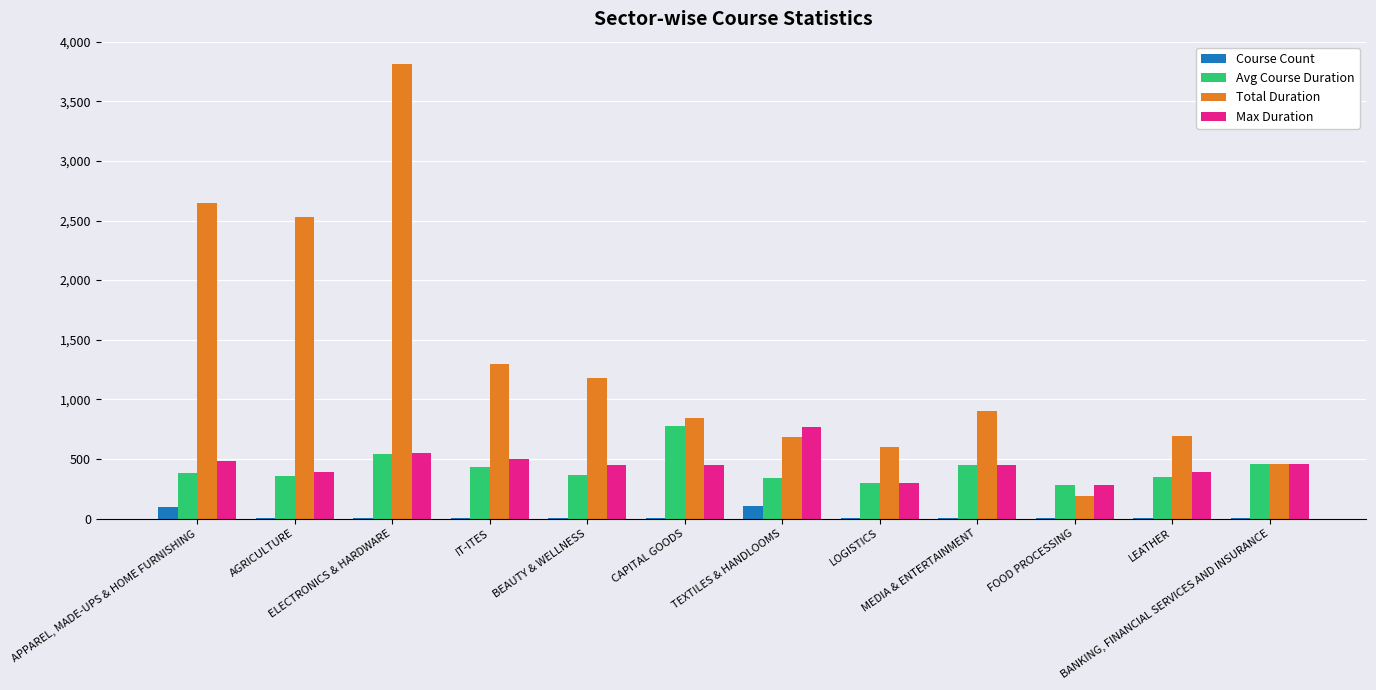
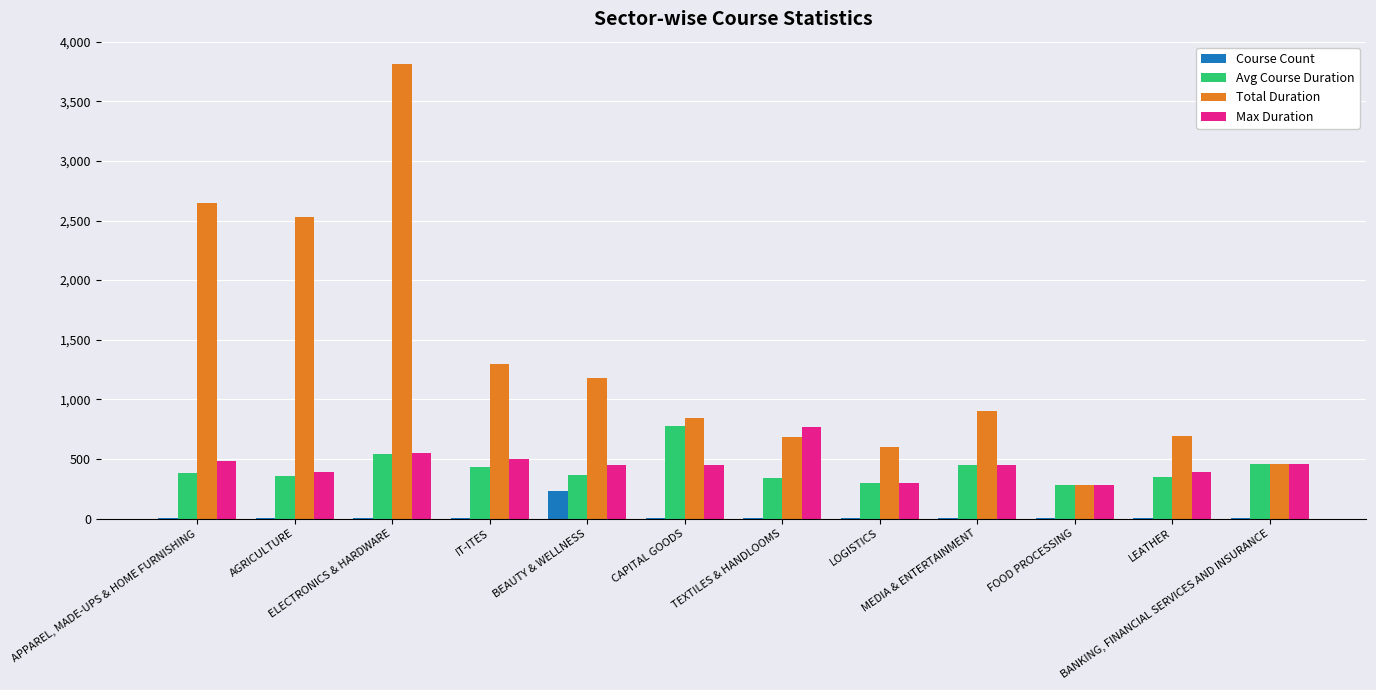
  {
    "Course Count": {
-     "APPAREL, MADE-UPS & HOME FURNISHING": "90",
-     "BEAUTY & WELLNESS": "0",
-     "TEXTILES & HANDLOOMS": "100"
+     "APPAREL, MADE-UPS & HOME FURNISHING": "10",
+     "BEAUTY & WELLNESS": "230",
+     "TEXTILES & HANDLOOMS": "0"
    },
    "Avg Course Duration": {
      "APPAREL, MADE-UPS & HOME FURNISHING": "380",
      "AGRICULTURE": "350",
      "ELECTRONICS & HARDWARE": "540",
      "IT-ITES": "430",
      "BEAUTY & WELLNESS": "360",
      "CAPITAL GOODS": "780",
      "TEXTILES & HANDLOOMS": "340",
      "LOGISTICS": "300",
      "MEDIA & ENTERTAINMENT": "450",
      "FOOD PROCESSING": "280",
      "LEATHER": "350",
      "BANKING, FINANCIAL SERVICES AND INSURANCE": "460"
    },
    "Total Duration": {
      "APPAREL, MADE-UPS & HOME FURNISHING": "2,650",
      "AGRICULTURE": "2,530",
      "ELECTRONICS & HARDWARE": "3,810",
      "IT-ITES": "1,300",
      "BEAUTY & WELLNESS": "1,180",
      "CAPITAL GOODS": "840",
      "TEXTILES & HANDLOOMS": "680",
      "LOGISTICS": "600",
      "MEDIA & ENTERTAINMENT": "900",
-     "FOOD PROCESSING": "190",
+     "FOOD PROCESSING": "280",
      "LEATHER": "690",
      "BANKING, FINANCIAL SERVICES AND INSURANCE": "460"
    },
    "Max Duration": {
      "APPAREL, MADE-UPS & HOME FURNISHING": "480",
      "AGRICULTURE": "390",
      "ELECTRONICS & HARDWARE": "550",
      "IT-ITES": "500",
      "BEAUTY & WELLNESS": "450",
      "CAPITAL GOODS": "450",
      "TEXTILES & HANDLOOMS": "770",
      "LOGISTICS": "300",
      "MEDIA & ENTERTAINMENT": "450",
      "FOOD PROCESSING": "280",
      "LEATHER": "390",
      "BANKING, FINANCIAL SERVICES AND INSURANCE": "460"
    }
  }
